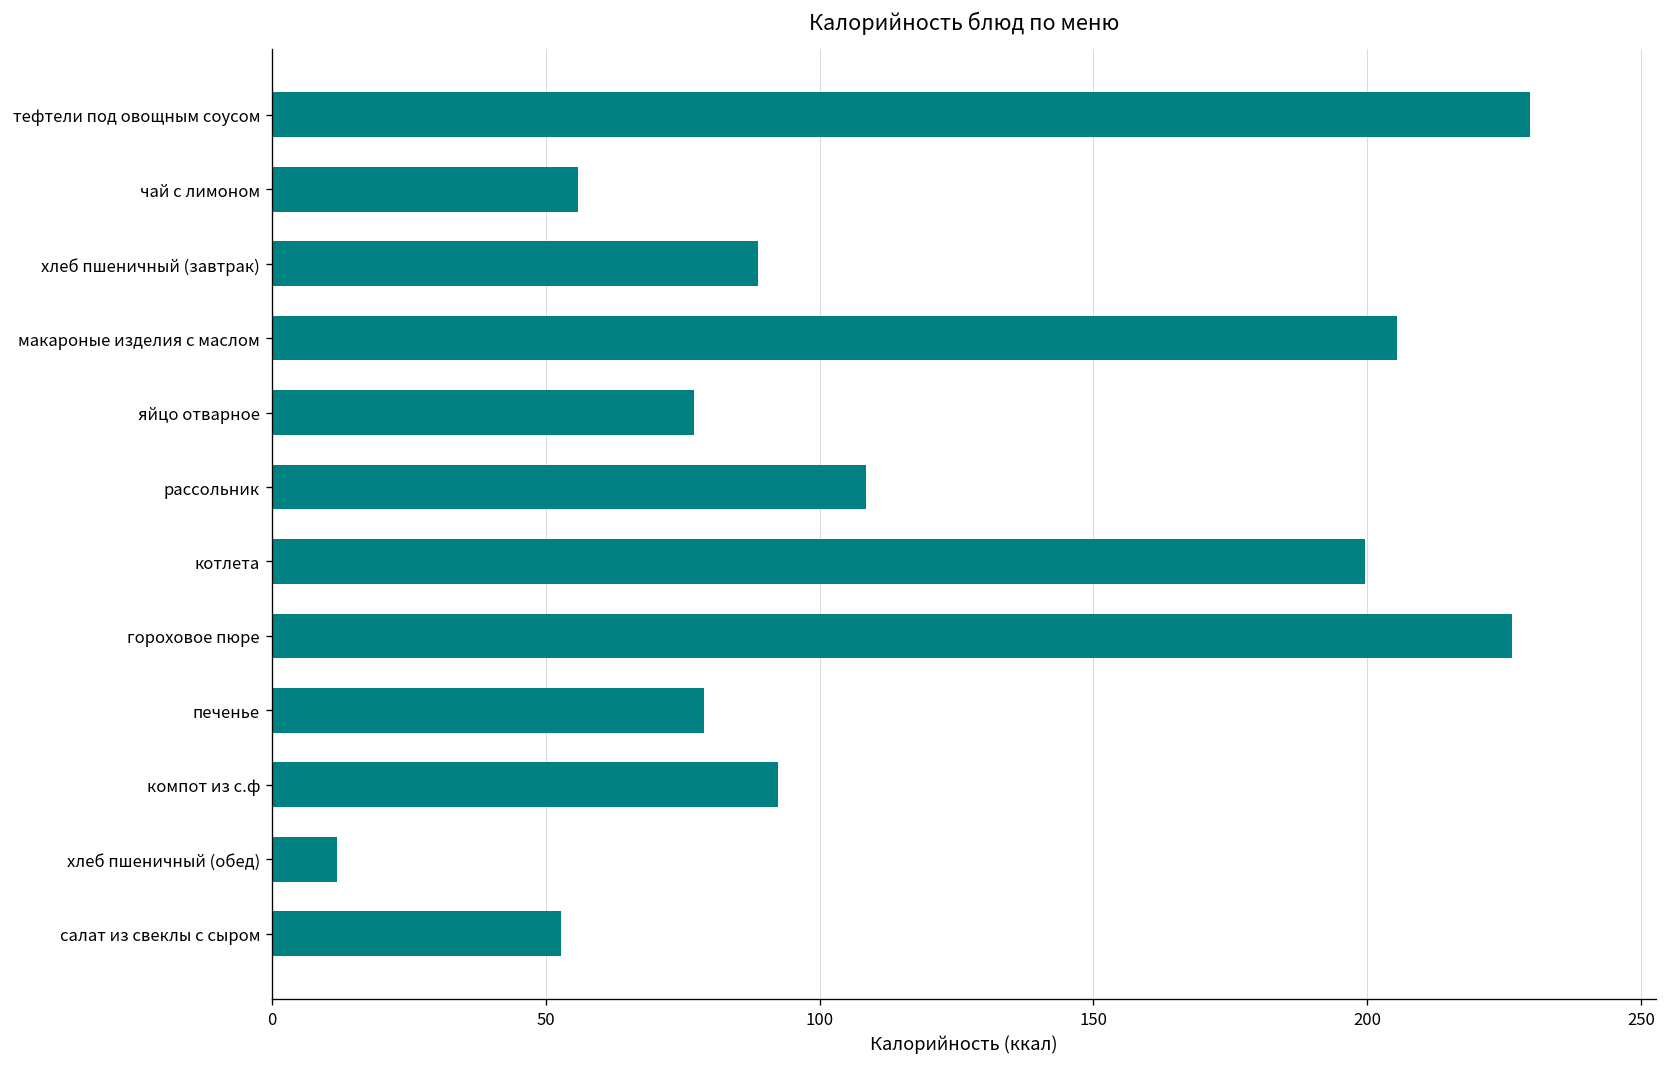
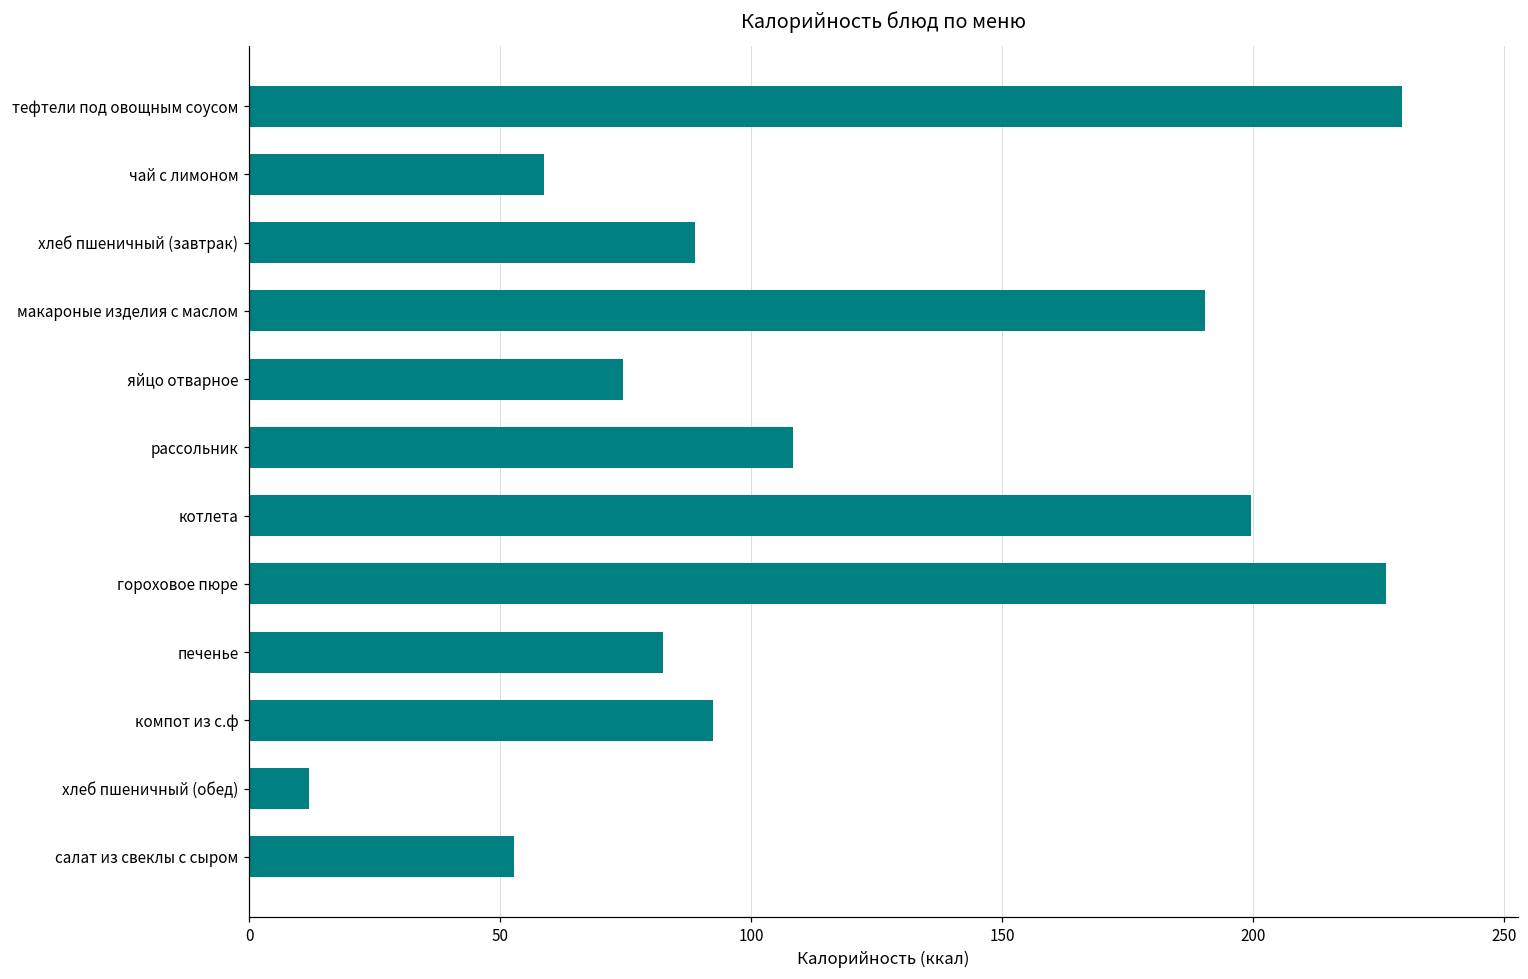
  {
    "тефтели под овощным соусом": 230,
-   "чай с лимоном": 56,
+   "чай с лимоном": 59,
    "хлеб пшеничный (завтрак)": 89,
-   "макароные изделия с маслом": 205,
-   "яйцо отварное": 77,
+   "макароные изделия с маслом": 190,
+   "яйцо отварное": 75,
    "рассольник": 108,
    "котлета": 200,
    "гороховое пюре": 226,
-   "печенье": 79,
+   "печенье": 82,
    "компот из с.ф": 92,
    "хлеб пшеничный (обед)": 12,
    "салат из свеклы с сыром": 53
  }
